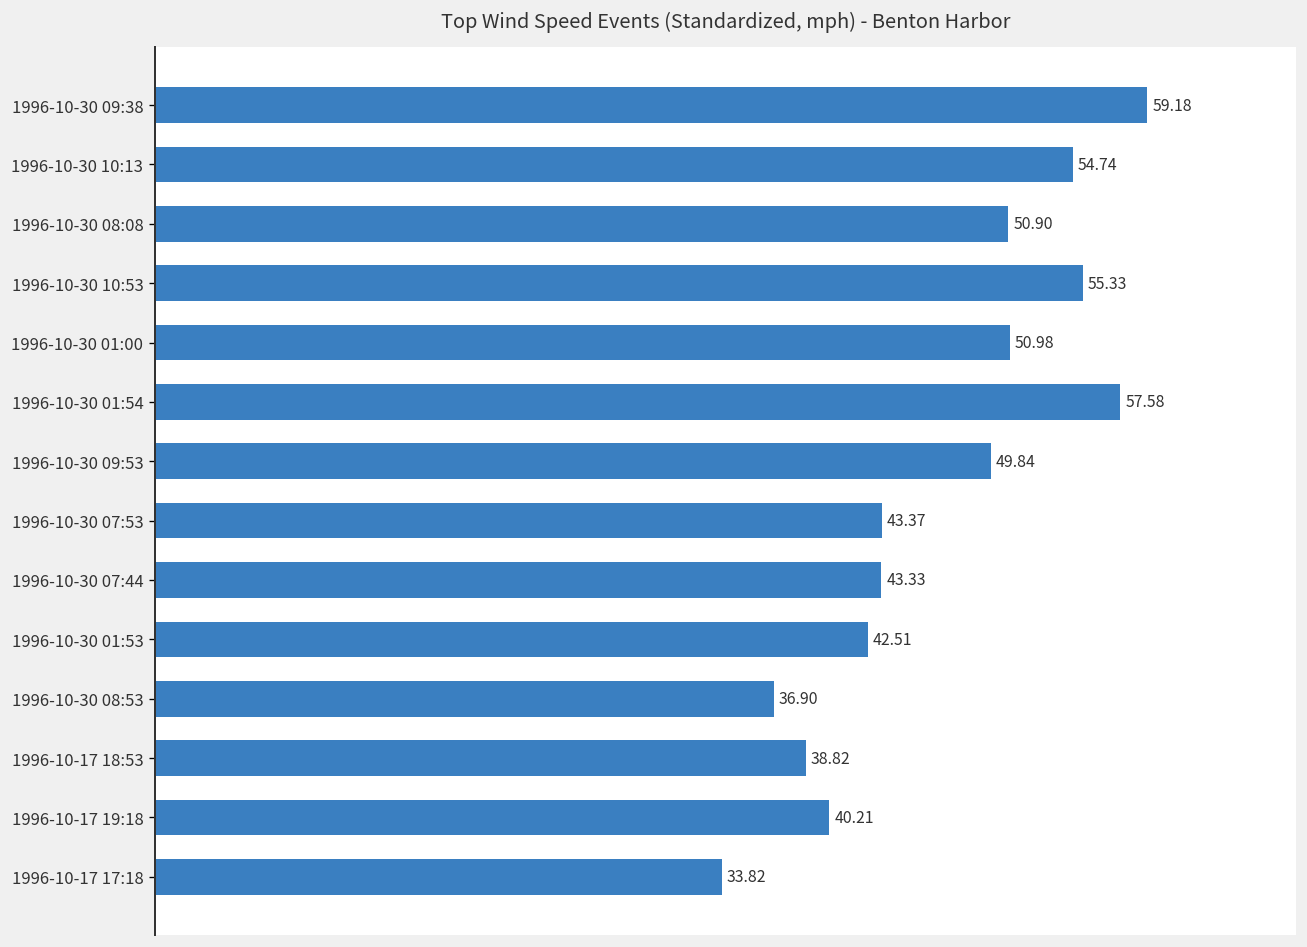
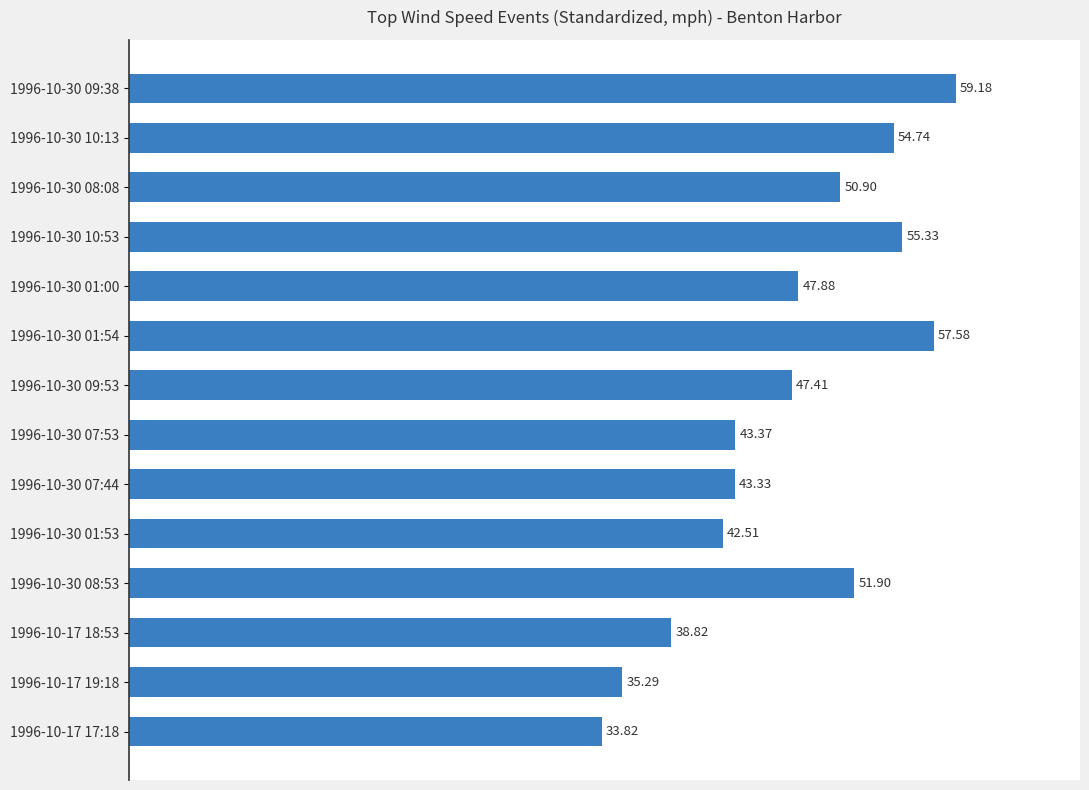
  {
    "1996-10-30 09:38": 59.18,
    "1996-10-30 10:13": 54.74,
    "1996-10-30 08:08": 50.90,
    "1996-10-30 10:53": 55.33,
-   "1996-10-30 01:00": 50.98,
+   "1996-10-30 01:00": 47.88,
    "1996-10-30 01:54": 57.58,
-   "1996-10-30 09:53": 49.84,
+   "1996-10-30 09:53": 47.41,
    "1996-10-30 07:53": 43.37,
    "1996-10-30 07:44": 43.33,
    "1996-10-30 01:53": 42.51,
-   "1996-10-30 08:53": 36.90,
+   "1996-10-30 08:53": 51.90,
    "1996-10-17 18:53": 38.82,
-   "1996-10-17 19:18": 40.21,
+   "1996-10-17 19:18": 35.29,
    "1996-10-17 17:18": 33.82
  }
